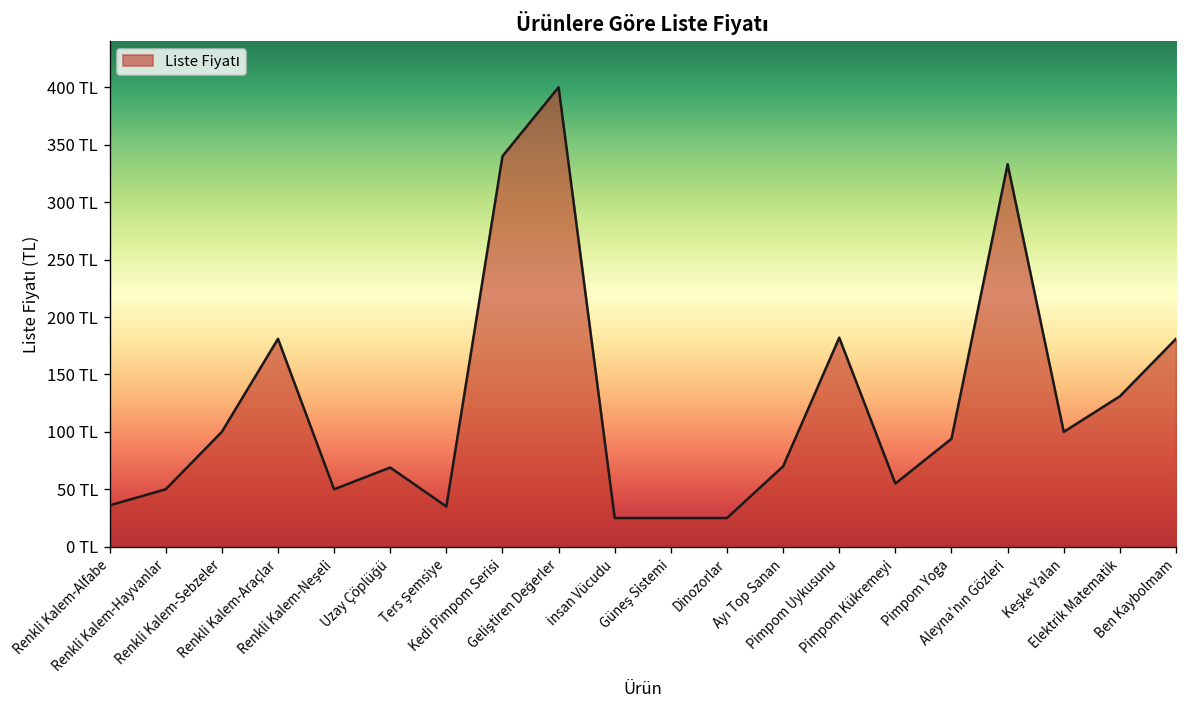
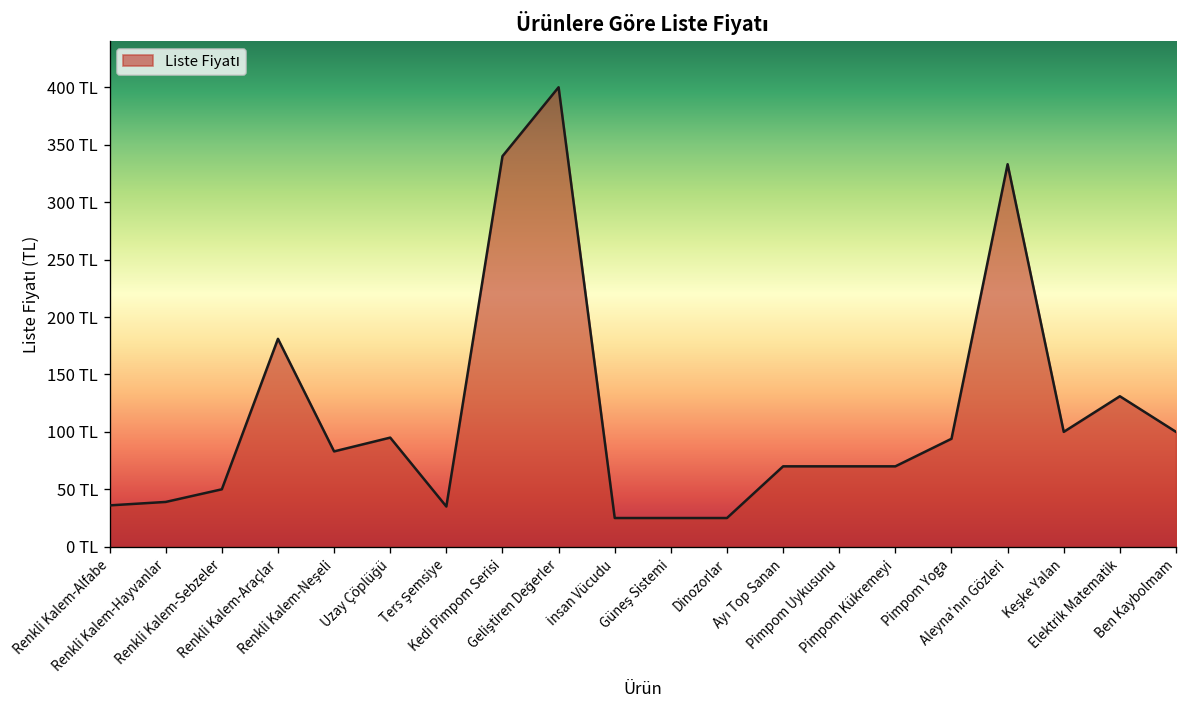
  {
    "Renkli Kalem-Alfabe": "40 TL",
-   "Renkli Kalem-Hayvanlar": "50 TL",
-   "Renkli Kalem-Sebzeler": "100 TL",
+   "Renkli Kalem-Hayvanlar": "40 TL",
+   "Renkli Kalem-Sebzeler": "50 TL",
    "Renkli Kalem-Araçlar": "180 TL",
-   "Renkli Kalem-Neşeli": "50 TL",
-   "Uzay Çöplüğü": "70 TL",
+   "Renkli Kalem-Neşeli": "80 TL",
+   "Uzay Çöplüğü": "100 TL",
    "Ters Şemsiye": "40 TL",
    "Kedi Pimpom Serisi": "340 TL",
    "Geliştiren Değerler": "400 TL",
    "İnsan Vücudu": "30 TL",
    "Güneş Sistemi": "30 TL",
    "Dinozorlar": "30 TL",
    "Ayı Top Sanan": "70 TL",
-   "Pimpom Uykusunu": "180 TL",
-   "Pimpom Kükremeyi": "60 TL",
+   "Pimpom Uykusunu": "70 TL",
+   "Pimpom Kükremeyi": "70 TL",
    "Pimpom Yoga": "90 TL",
    "Aleyna'nın Gözleri": "330 TL",
    "Keşke Yalan": "100 TL",
    "Elektrik Matematik": "130 TL",
-   "Ben Kaybolmam": "180 TL"
+   "Ben Kaybolmam": "100 TL"
  }
